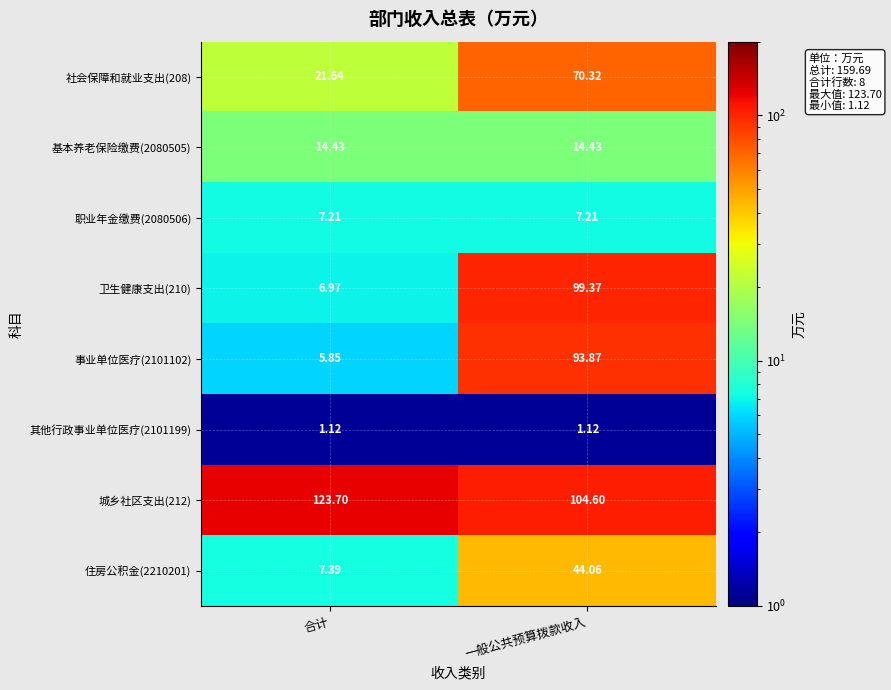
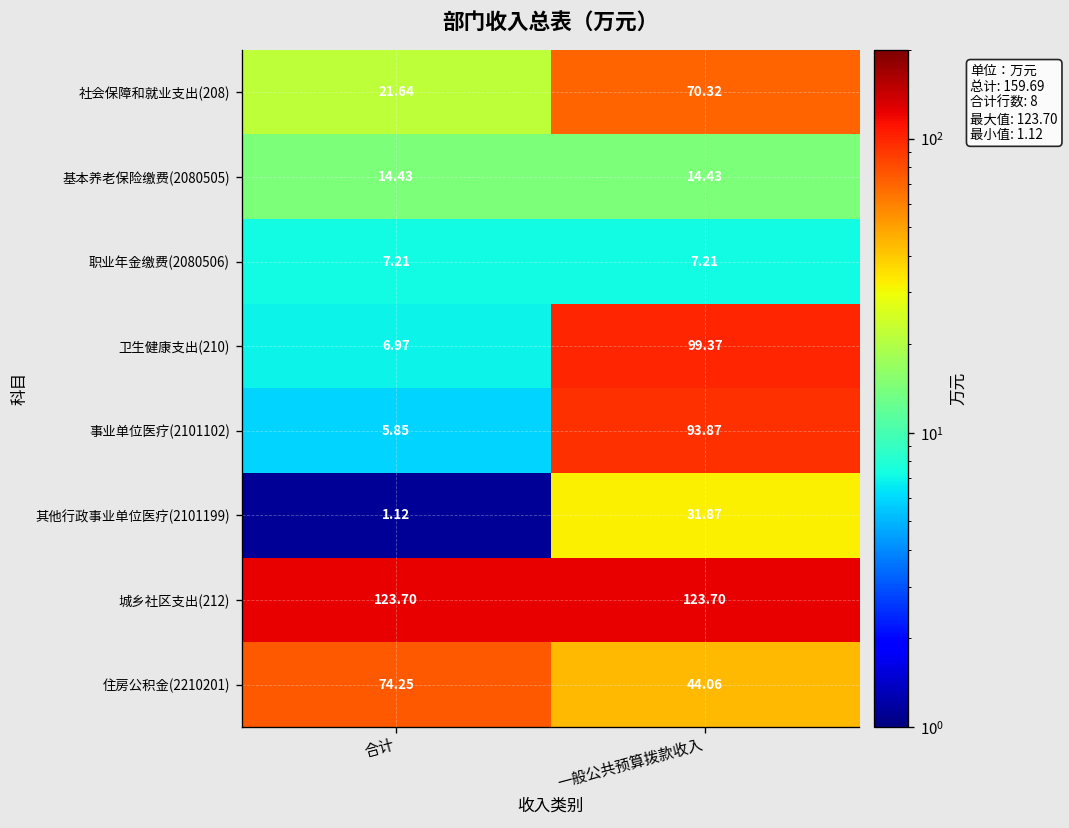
  {
    "社会保障和就业支出(208)": {
      "合计": 21.64,
      "一般公共预算拨款收入": 70.32
    },
    "基本养老保险缴费(2080505)": {
      "合计": 14.43,
      "一般公共预算拨款收入": 14.43
    },
    "职业年金缴费(2080506)": {
      "合计": 7.21,
      "一般公共预算拨款收入": 7.21
    },
    "卫生健康支出(210)": {
      "合计": 6.97,
      "一般公共预算拨款收入": 99.37
    },
    "事业单位医疗(2101102)": {
      "合计": 5.85,
      "一般公共预算拨款收入": 93.87
    },
    "其他行政事业单位医疗(2101199)": {
      "合计": 1.12,
-     "一般公共预算拨款收入": 1.12
+     "一般公共预算拨款收入": 31.87
    },
    "城乡社区支出(212)": {
      "合计": 123.70,
-     "一般公共预算拨款收入": 104.60
+     "一般公共预算拨款收入": 123.70
    },
    "住房公积金(2210201)": {
-     "合计": 7.39,
+     "合计": 74.25,
      "一般公共预算拨款收入": 44.06
    }
  }
